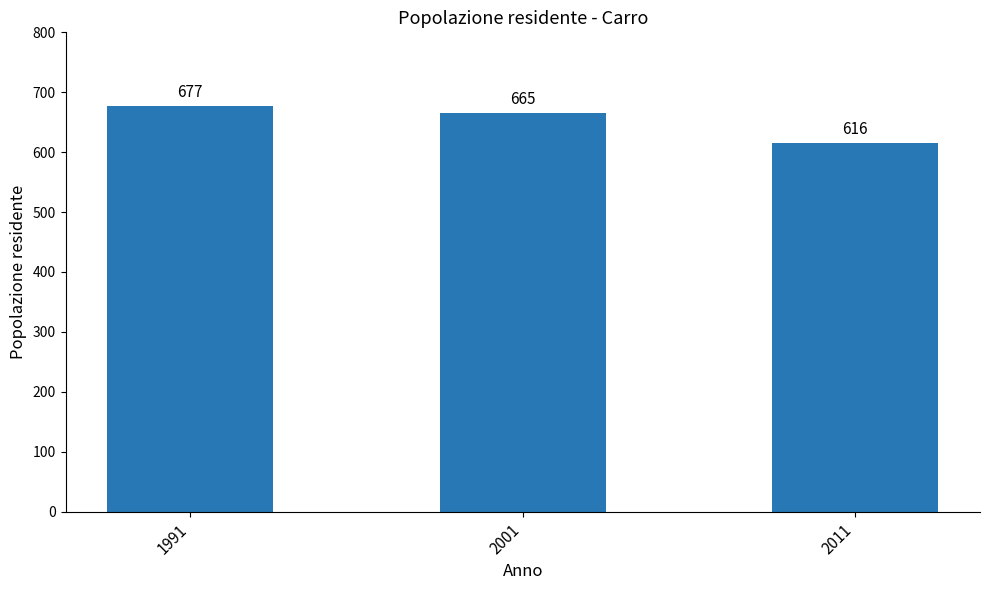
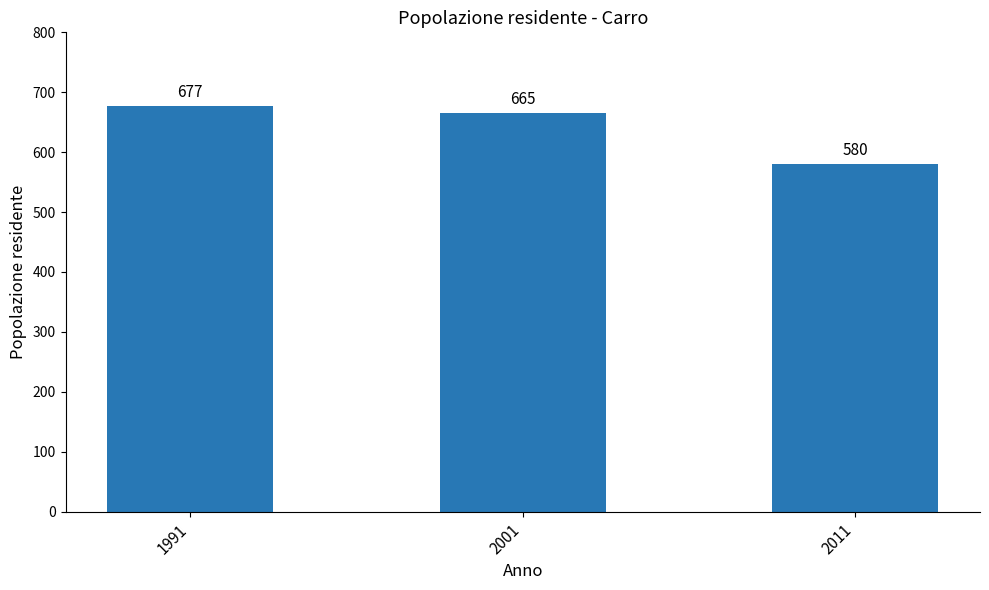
  {
    "1991": 677,
    "2001": 665,
-   "2011": 616
+   "2011": 580
  }
